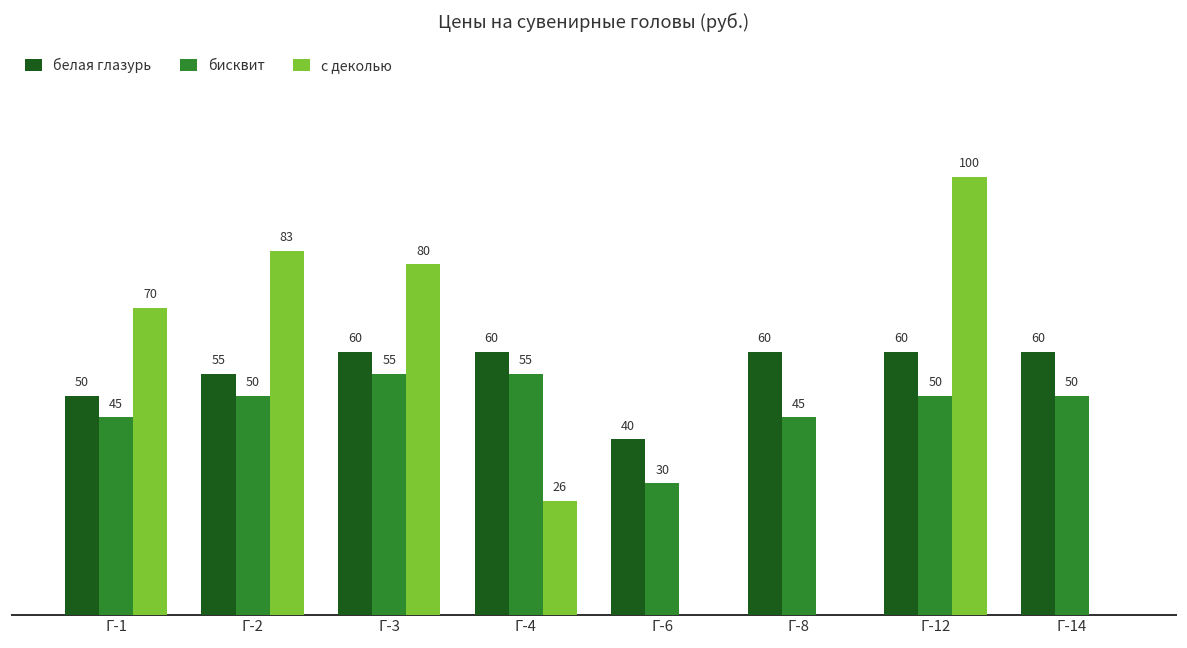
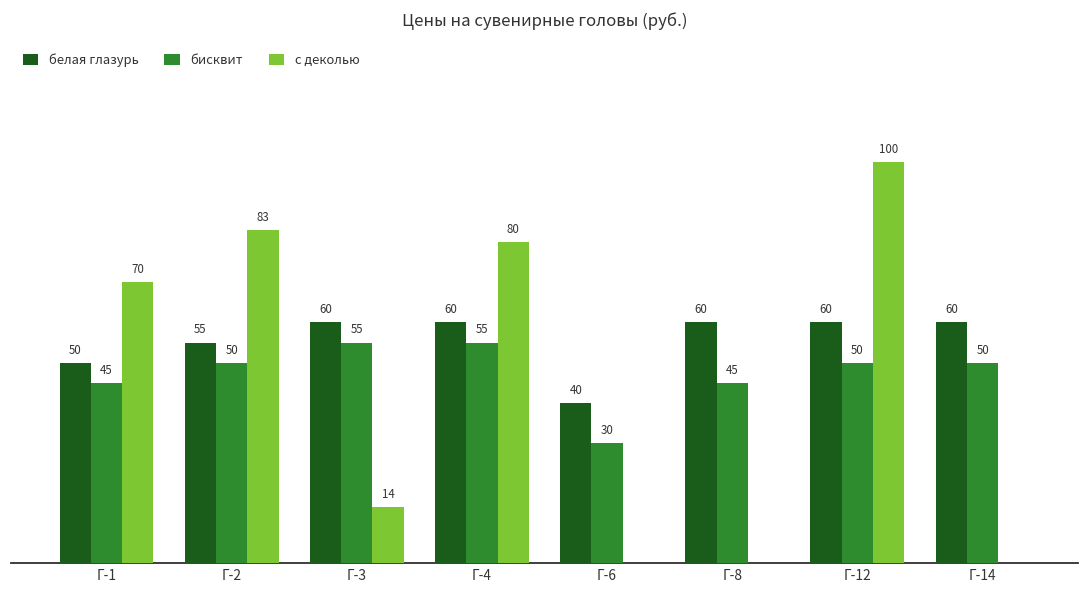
  {
    "с деколью": {
      "Г-1": 70,
      "Г-2": 83,
-     "Г-3": 80,
-     "Г-4": 26,
+     "Г-3": 14,
+     "Г-4": 80,
      "Г-12": 100
    }
  }
